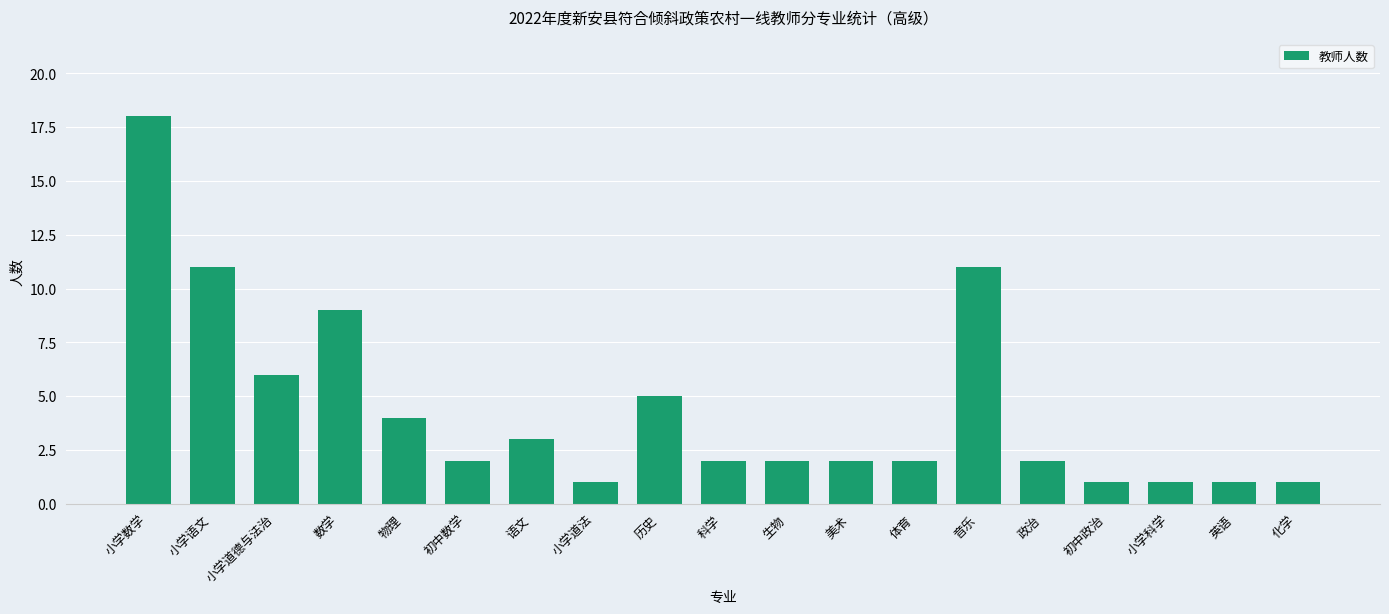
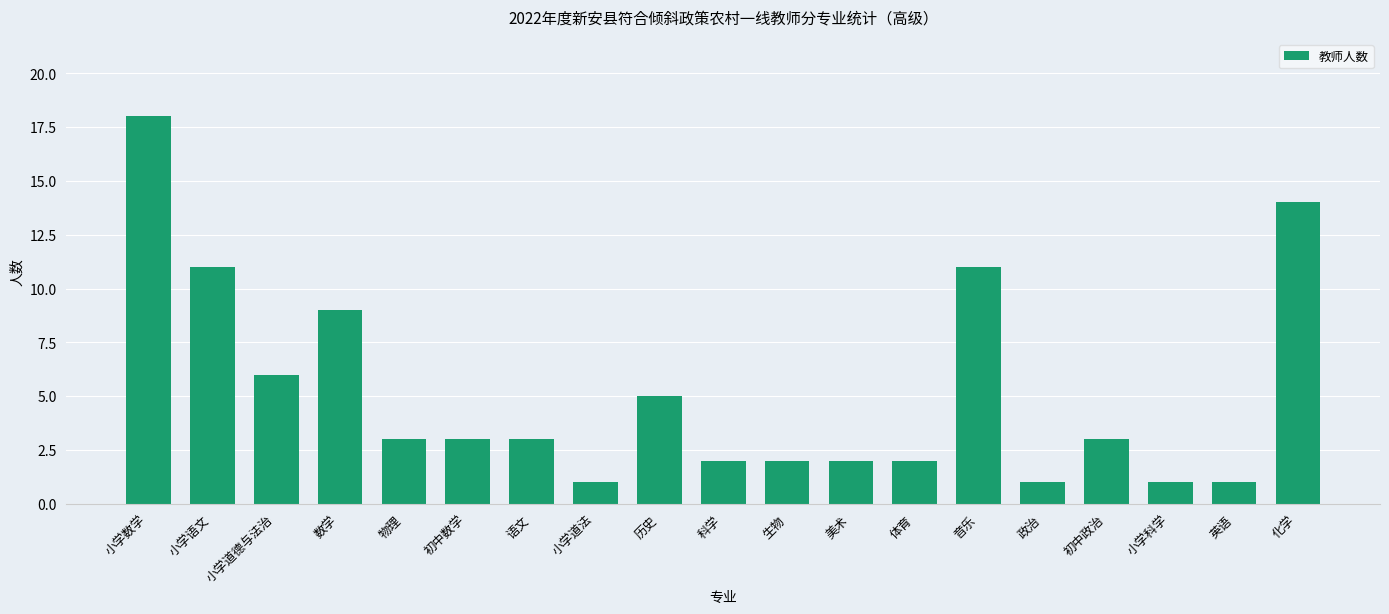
  {
    "小学数学": 18,
    "小学语文": 11,
    "小学道德与法治": 6,
    "数学": 9,
-   "物理": 4,
-   "初中数学": 2,
+   "物理": 3,
+   "初中数学": 3,
    "语文": 3,
    "小学道法": 1,
    "历史": 5,
    "科学": 2,
    "生物": 2,
    "美术": 2,
    "体育": 2,
    "音乐": 11,
-   "政治": 2,
-   "初中政治": 1,
+   "政治": 1,
+   "初中政治": 3,
    "小学科学": 1,
    "英语": 1,
-   "化学": 1
+   "化学": 14
  }
